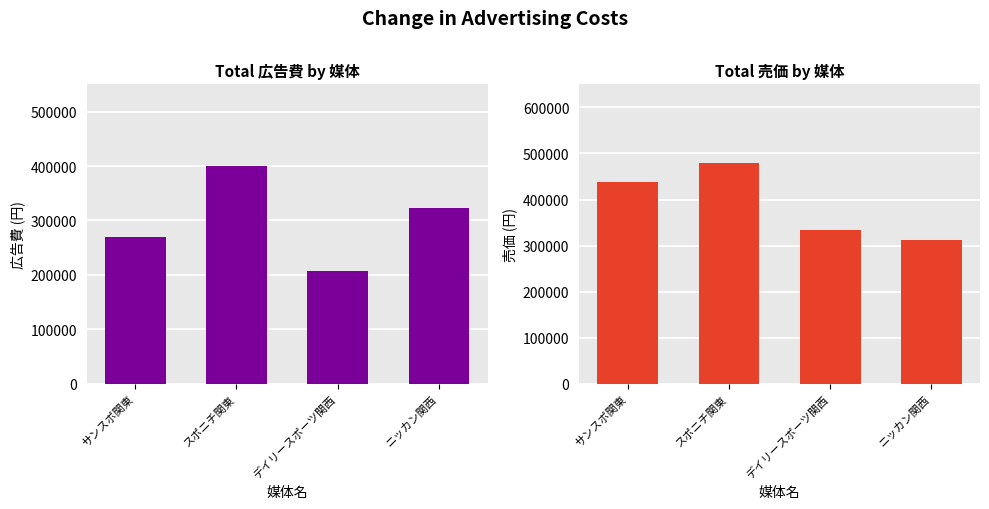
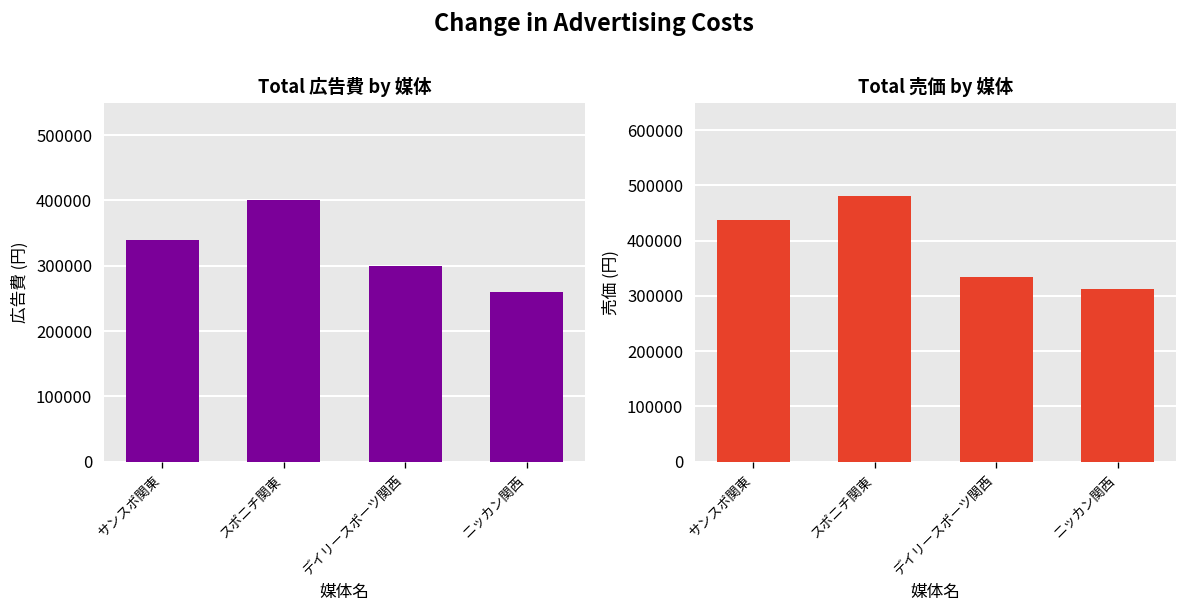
  {
    "Total 広告費 by 媒体": {
-     "サンスポ関東": 270000,
+     "サンスポ関東": 340000,
      "スポニチ関東": 400000,
-     "デイリースポーツ関西": 210000,
-     "ニッカン関西": 320000
+     "デイリースポーツ関西": 300000,
+     "ニッカン関西": 260000
    },
    "Total 売価 by 媒体": {
      "サンスポ関東": 440000,
      "スポニチ関東": 480000,
      "デイリースポーツ関西": 330000,
      "ニッカン関西": 310000
    }
  }
